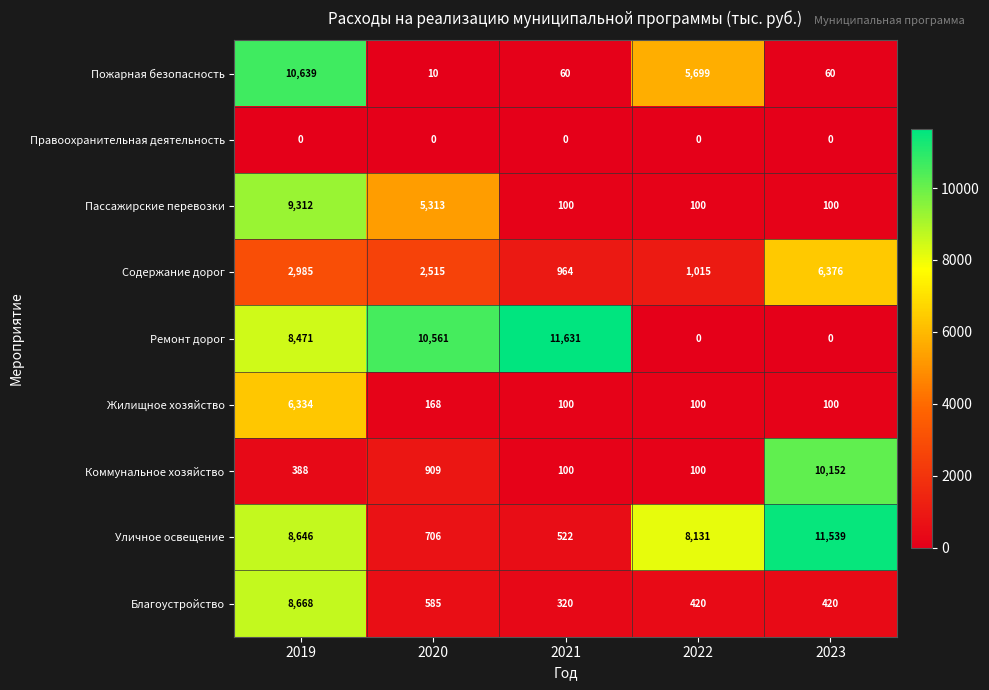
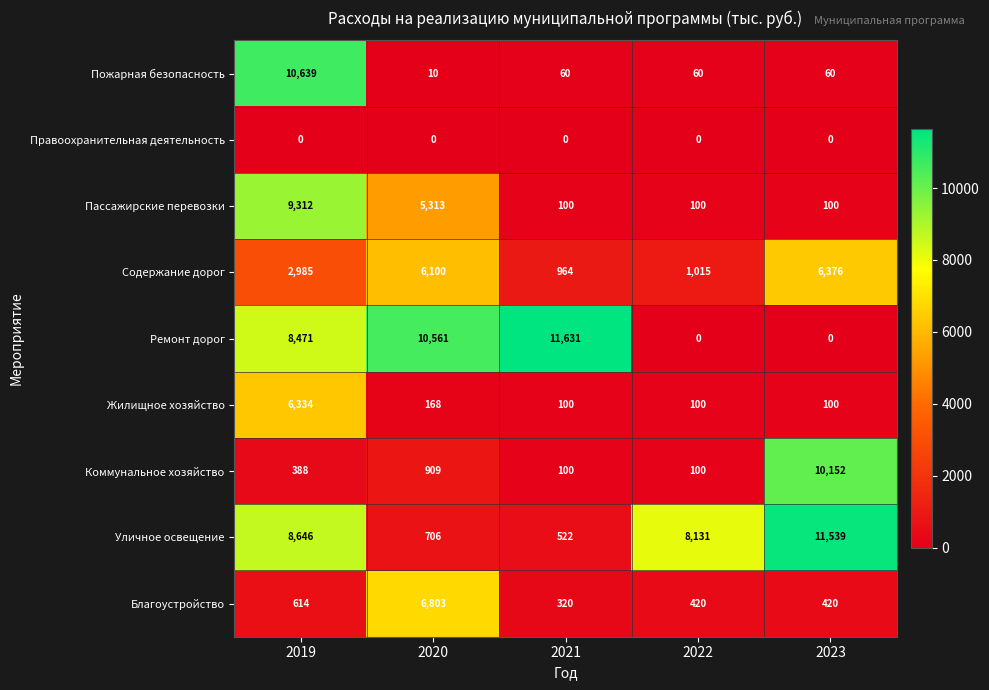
  {
    "Пожарная безопасность": {
      "2019": "10,639",
      "2020": "10",
      "2021": "60",
-     "2022": "5,699",
+     "2022": "60",
      "2023": "60"
    },
    "Правоохранительная деятельность": {
      "2019": "0",
      "2020": "0",
      "2021": "0",
      "2022": "0",
      "2023": "0"
    },
    "Пассажирские перевозки": {
      "2019": "9,312",
      "2020": "5,313",
      "2021": "100",
      "2022": "100",
      "2023": "100"
    },
    "Содержание дорог": {
      "2019": "2,985",
-     "2020": "2,515",
+     "2020": "6,100",
      "2021": "964",
      "2022": "1,015",
      "2023": "6,376"
    },
    "Ремонт дорог": {
      "2019": "8,471",
      "2020": "10,561",
      "2021": "11,631",
      "2022": "0",
      "2023": "0"
    },
    "Жилищное хозяйство": {
      "2019": "6,334",
      "2020": "168",
      "2021": "100",
      "2022": "100",
      "2023": "100"
    },
    "Коммунальное хозяйство": {
      "2019": "388",
      "2020": "909",
      "2021": "100",
      "2022": "100",
      "2023": "10,152"
    },
    "Уличное освещение": {
      "2019": "8,646",
      "2020": "706",
      "2021": "522",
      "2022": "8,131",
      "2023": "11,539"
    },
    "Благоустройство": {
-     "2019": "8,668",
-     "2020": "585",
+     "2019": "614",
+     "2020": "6,803",
      "2021": "320",
      "2022": "420",
      "2023": "420"
    }
  }
